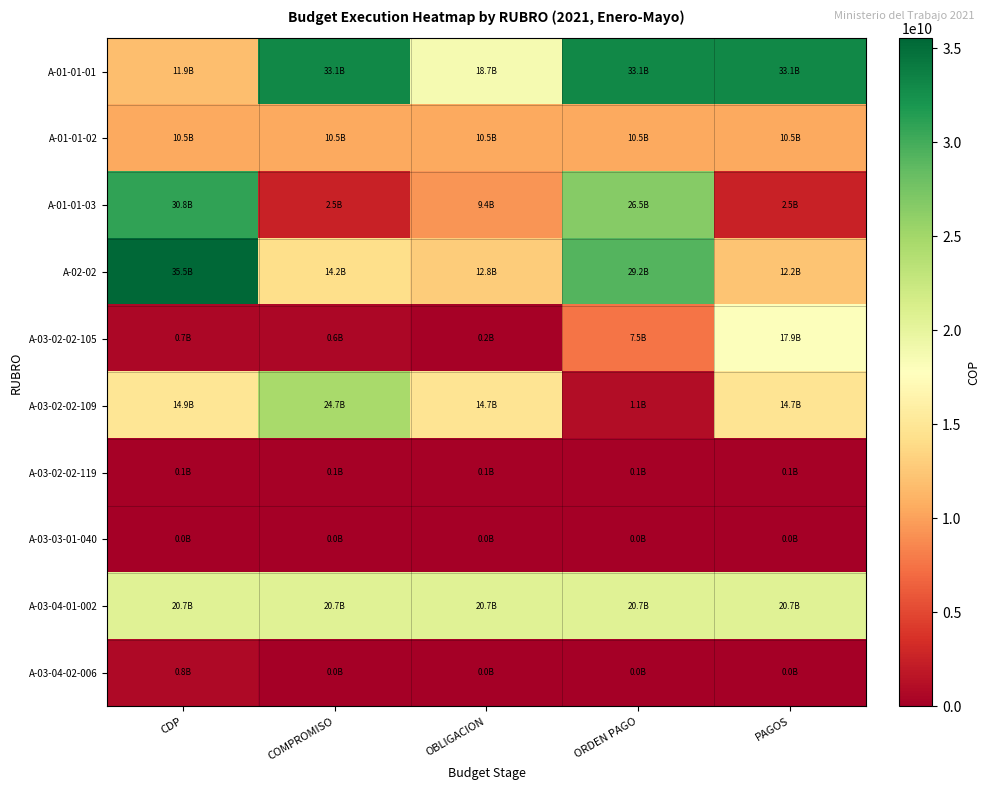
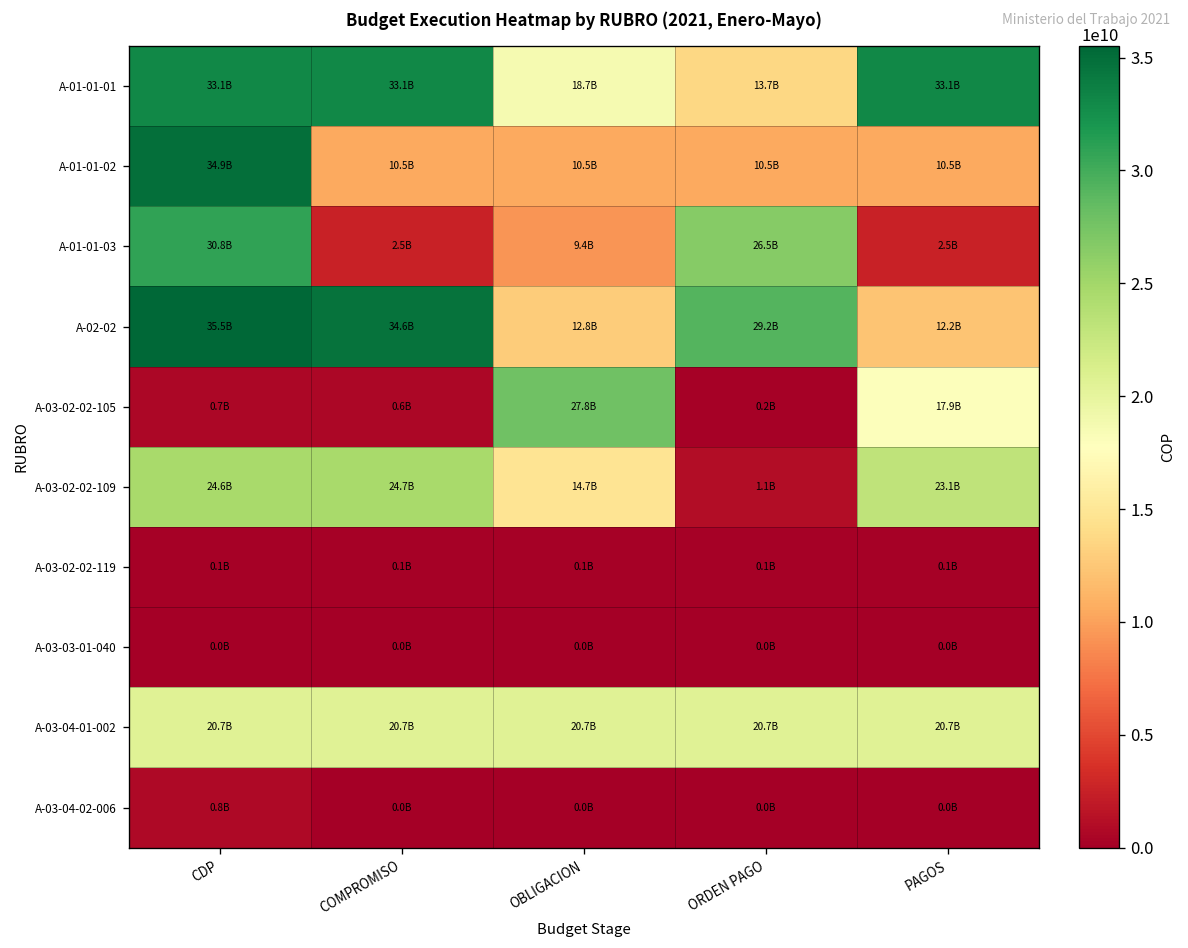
  {
    "A-01-01-01": {
-     "CDP": "11.9B",
+     "CDP": "33.1B",
      "COMPROMISO": "33.1B",
      "OBLIGACION": "18.7B",
-     "ORDEN PAGO": "33.1B",
+     "ORDEN PAGO": "13.7B",
      "PAGOS": "33.1B"
    },
    "A-01-01-02": {
-     "CDP": "10.5B",
+     "CDP": "34.9B",
      "COMPROMISO": "10.5B",
      "OBLIGACION": "10.5B",
      "ORDEN PAGO": "10.5B",
      "PAGOS": "10.5B"
    },
    "A-01-01-03": {
      "CDP": "30.8B",
      "COMPROMISO": "2.5B",
      "OBLIGACION": "9.4B",
      "ORDEN PAGO": "26.5B",
      "PAGOS": "2.5B"
    },
    "A-02-02": {
      "CDP": "35.5B",
-     "COMPROMISO": "14.2B",
+     "COMPROMISO": "34.6B",
      "OBLIGACION": "12.8B",
      "ORDEN PAGO": "29.2B",
      "PAGOS": "12.2B"
    },
    "A-03-02-02-105": {
      "CDP": "0.7B",
      "COMPROMISO": "0.6B",
-     "OBLIGACION": "0.2B",
-     "ORDEN PAGO": "7.5B",
+     "OBLIGACION": "27.8B",
+     "ORDEN PAGO": "0.2B",
      "PAGOS": "17.9B"
    },
    "A-03-02-02-109": {
-     "CDP": "14.9B",
+     "CDP": "24.6B",
      "COMPROMISO": "24.7B",
      "OBLIGACION": "14.7B",
      "ORDEN PAGO": "1.1B",
-     "PAGOS": "14.7B"
+     "PAGOS": "23.1B"
    },
    "A-03-02-02-119": {
      "CDP": "0.1B",
      "COMPROMISO": "0.1B",
      "OBLIGACION": "0.1B",
      "ORDEN PAGO": "0.1B",
      "PAGOS": "0.1B"
    },
    "A-03-03-01-040": {
      "CDP": "0.0B",
      "COMPROMISO": "0.0B",
      "OBLIGACION": "0.0B",
      "ORDEN PAGO": "0.0B",
      "PAGOS": "0.0B"
    },
    "A-03-04-01-002": {
      "CDP": "20.7B",
      "COMPROMISO": "20.7B",
      "OBLIGACION": "20.7B",
      "ORDEN PAGO": "20.7B",
      "PAGOS": "20.7B"
    },
    "A-03-04-02-006": {
      "CDP": "0.8B",
      "COMPROMISO": "0.0B",
      "OBLIGACION": "0.0B",
      "ORDEN PAGO": "0.0B",
      "PAGOS": "0.0B"
    }
  }
